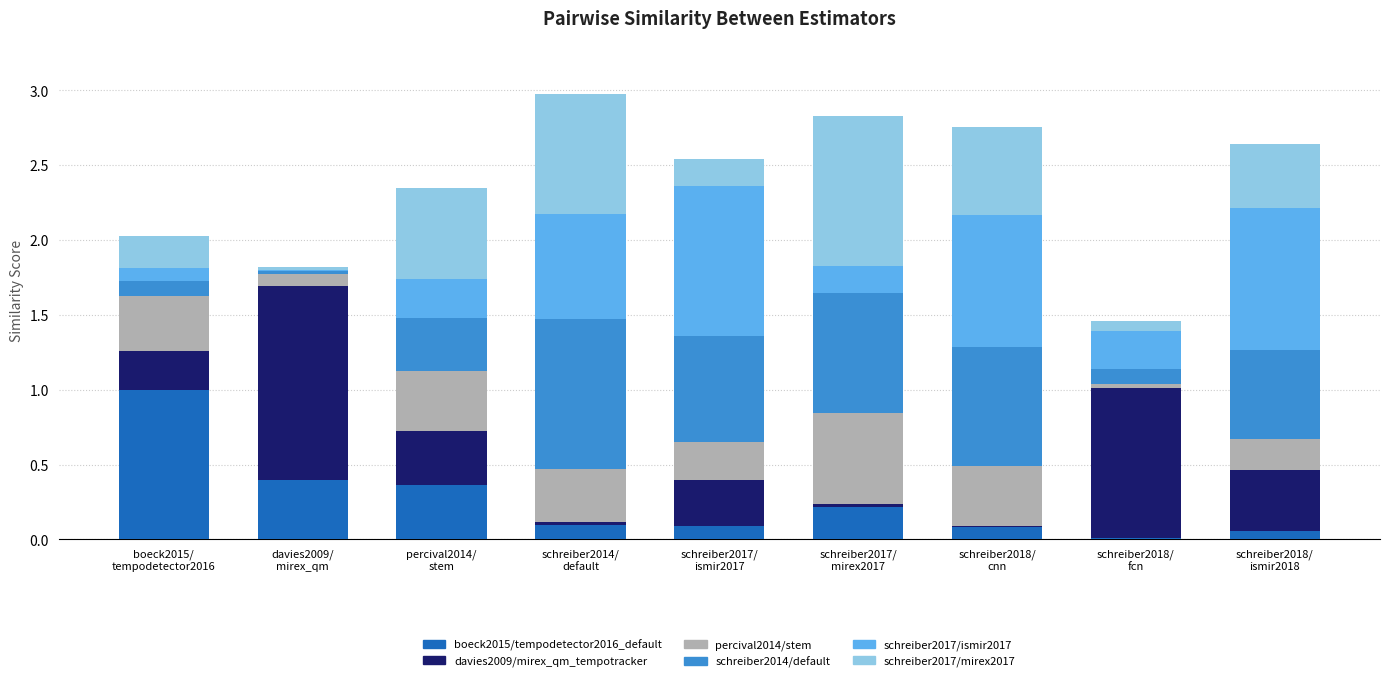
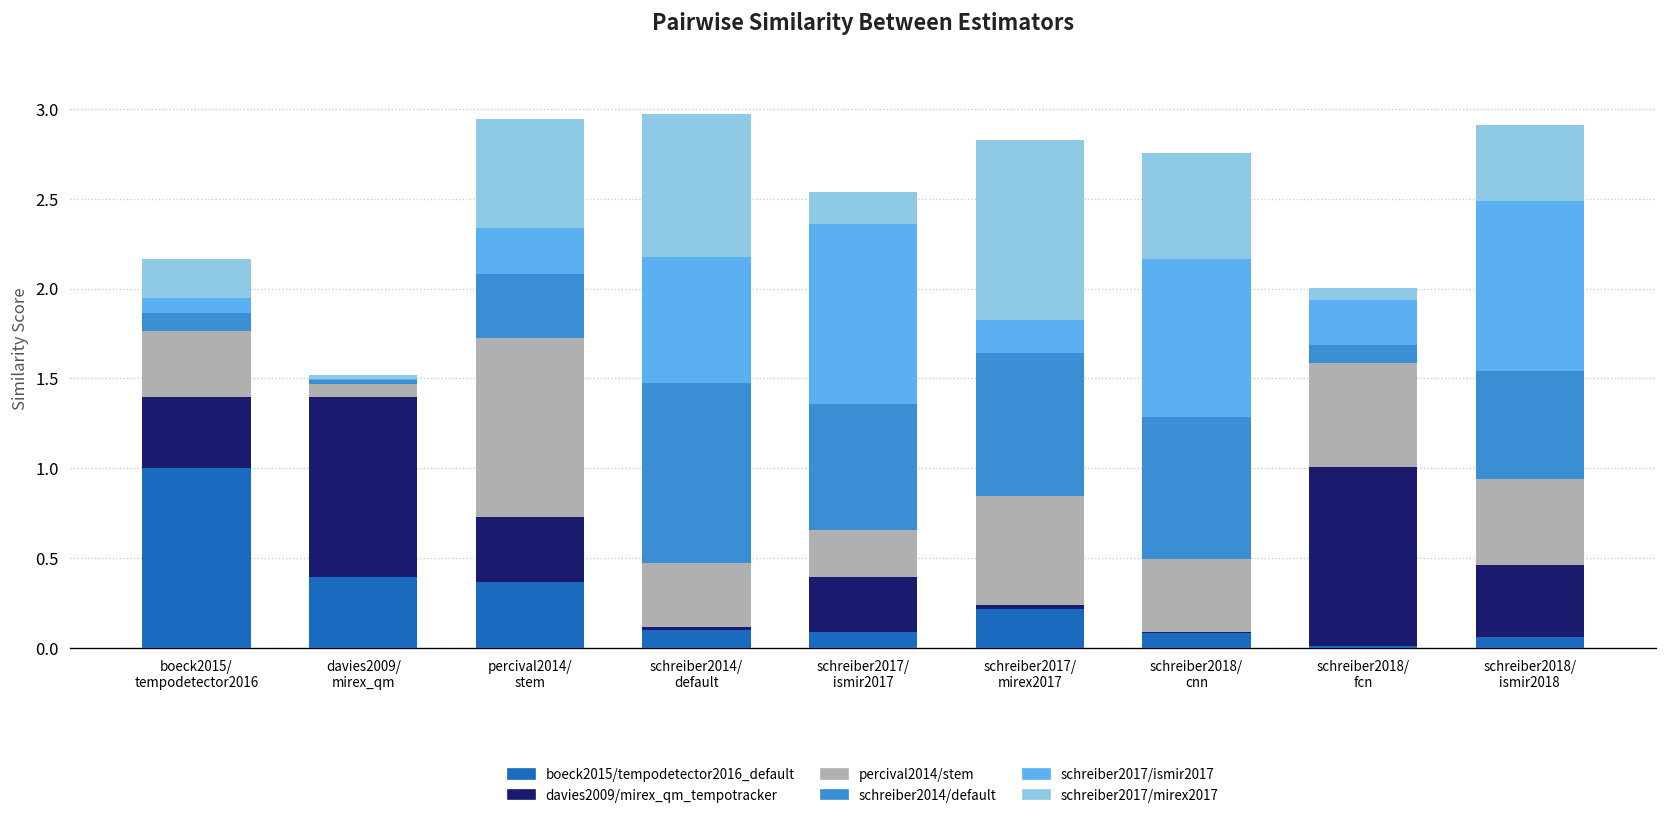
  {
    "davies2009/mirex_qm_tempotracker": {
-     "boeck2015/ tempodetector2016": 0.26,
-     "davies2009/ mirex_qm": 1.3,
+     "boeck2015/ tempodetector2016": 0.40,
+     "davies2009/ mirex_qm": 1.0,
      "percival2014/ stem": 0.36,
      "schreiber2014/ default": 0.02,
      "schreiber2017/ ismir2017": 0.31,
      "schreiber2017/ mirex2017": 0.02,
      "schreiber2018/ fcn": 1.00,
      "schreiber2018/ ismir2018": 0.40
    },
    "percival2014/stem": {
      "boeck2015/ tempodetector2016": 0.37,
      "davies2009/ mirex_qm": 0.07,
-     "percival2014/ stem": 0.4,
+     "percival2014/ stem": 1.0,
      "schreiber2014/ default": 0.35,
      "schreiber2017/ ismir2017": 0.26,
      "schreiber2017/ mirex2017": 0.61,
      "schreiber2018/ cnn": 0.40,
-     "schreiber2018/ fcn": 0.03,
-     "schreiber2018/ ismir2018": 0.21
+     "schreiber2018/ fcn": 0.58,
+     "schreiber2018/ ismir2018": 0.48
    }
  }
